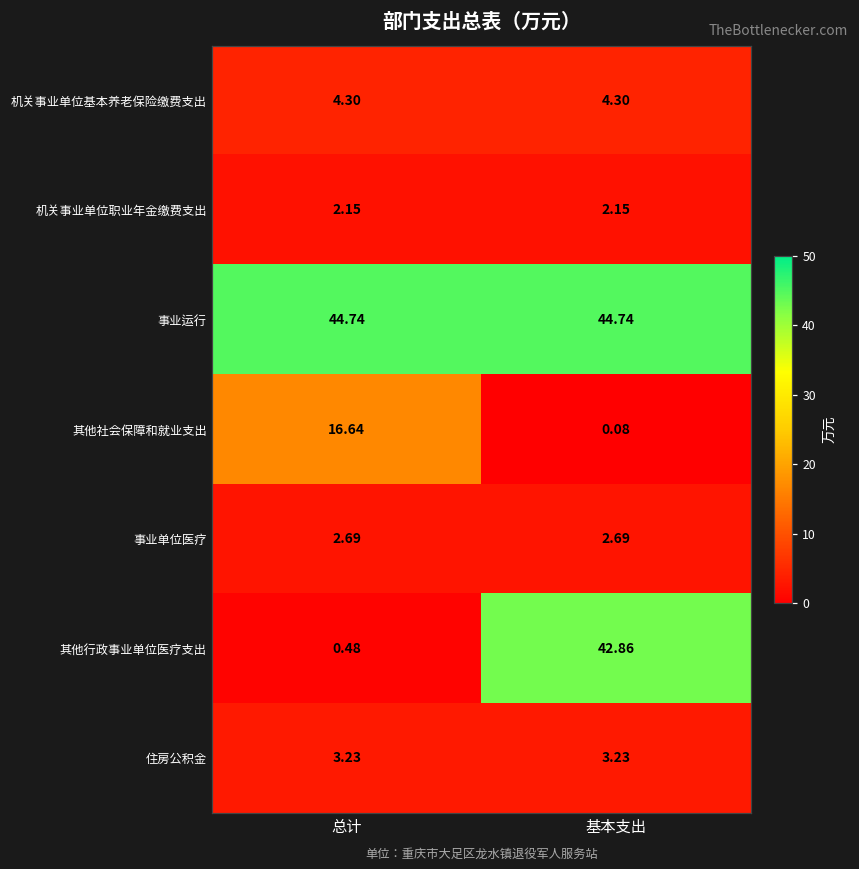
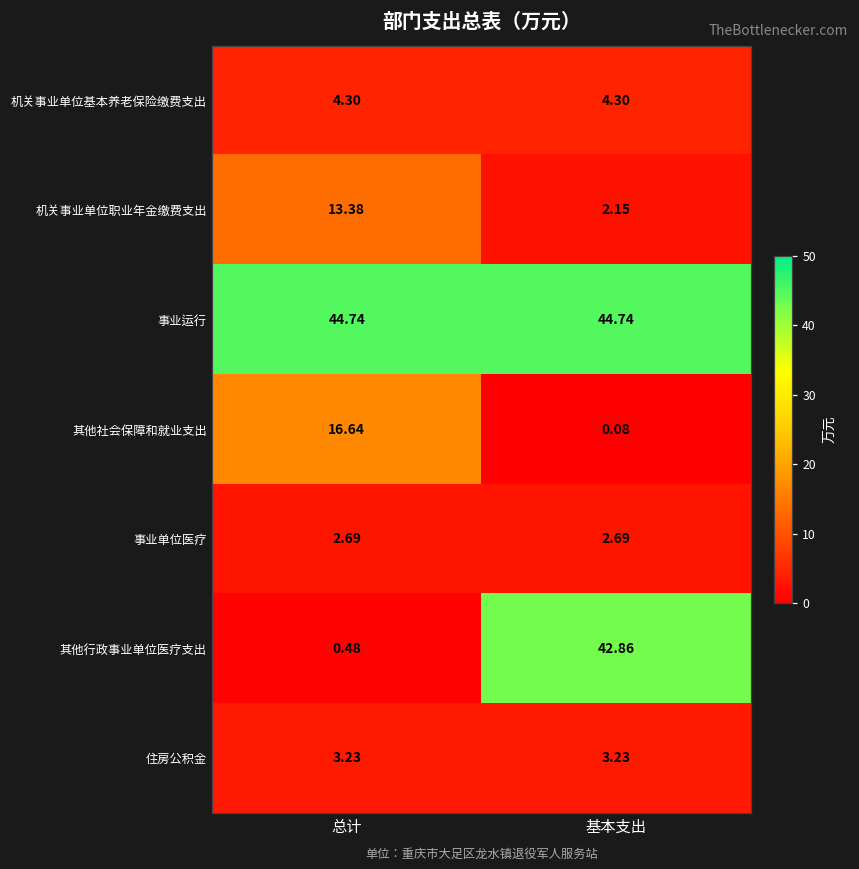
  {
    "机关事业单位基本养老保险缴费支出": {
      "总计": 4.30,
      "基本支出": 4.30
    },
    "机关事业单位职业年金缴费支出": {
-     "总计": 2.15,
+     "总计": 13.38,
      "基本支出": 2.15
    },
    "事业运行": {
      "总计": 44.74,
      "基本支出": 44.74
    },
    "其他社会保障和就业支出": {
      "总计": 16.64,
      "基本支出": 0.08
    },
    "事业单位医疗": {
      "总计": 2.69,
      "基本支出": 2.69
    },
    "其他行政事业单位医疗支出": {
      "总计": 0.48,
      "基本支出": 42.86
    },
    "住房公积金": {
      "总计": 3.23,
      "基本支出": 3.23
    }
  }
